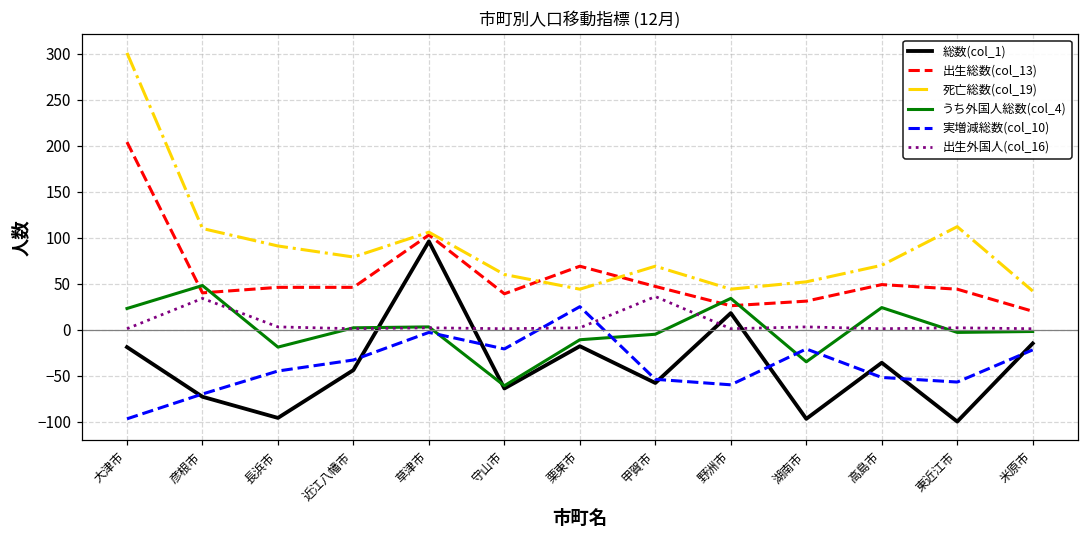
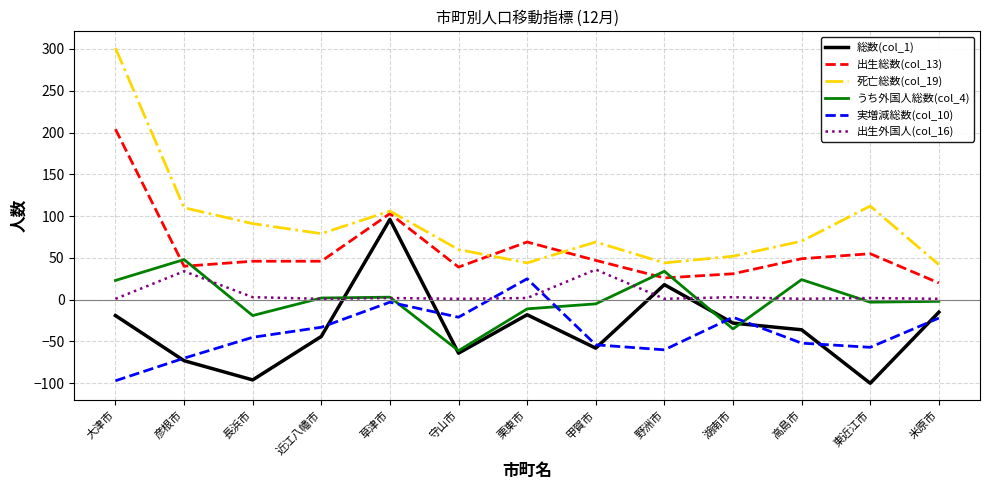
  {
    "総数(col_1)": {
      "大津市": -20,
      "長浜市": -100,
      "近江八幡市": -40,
      "草津市": 100,
      "栗東市": -20,
      "甲賀市": -60,
      "野洲市": 20,
-     "湖南市": -100,
+     "湖南市": -30,
      "高島市": -40,
      "東近江市": -100,
      "米原市": -20
    },
    "出生総数(col_13)": {
      "大津市": 200,
      "彦根市": 40,
      "長浜市": 50,
      "近江八幡市": 50,
      "守山市": 40,
      "栗東市": 70,
      "甲賀市": 50,
      "野洲市": 30,
      "湖南市": 30,
      "高島市": 50,
-     "東近江市": 40,
+     "東近江市": 60,
      "米原市": 20
    },
    "死亡総数(col_19)": {
      "大津市": 300,
      "彦根市": 110,
      "長浜市": 90,
      "近江八幡市": 80,
      "守山市": 60,
      "栗東市": 40,
      "甲賀市": 70,
      "野洲市": 40,
      "湖南市": 50,
      "高島市": 70,
      "東近江市": 110,
      "米原市": 40
    },
    "うち外国人総数(col_4)": {
      "大津市": 20,
      "彦根市": 50,
      "長浜市": -20,
      "栗東市": -10,
      "甲賀市": -10,
      "野洲市": 30,
      "湖南市": -40,
      "高島市": 20,
      "東近江市": 0
    },
    "実増減総数(col_10)": {
      "大津市": -100,
      "長浜市": -50,
      "近江八幡市": -30,
      "草津市": 0,
      "守山市": -20,
      "栗東市": 30,
      "甲賀市": -50,
      "野洲市": -60,
      "湖南市": -20,
      "高島市": -50,
      "東近江市": -60,
      "米原市": -20
    },
    "出生外国人(col_16)": {
      "大津市": 0,
      "彦根市": 30,
      "長浜市": 0,
      "守山市": 0,
      "栗東市": 0,
      "甲賀市": 40,
      "野洲市": 0,
      "湖南市": 0,
      "高島市": 0,
      "東近江市": 0
    }
  }
